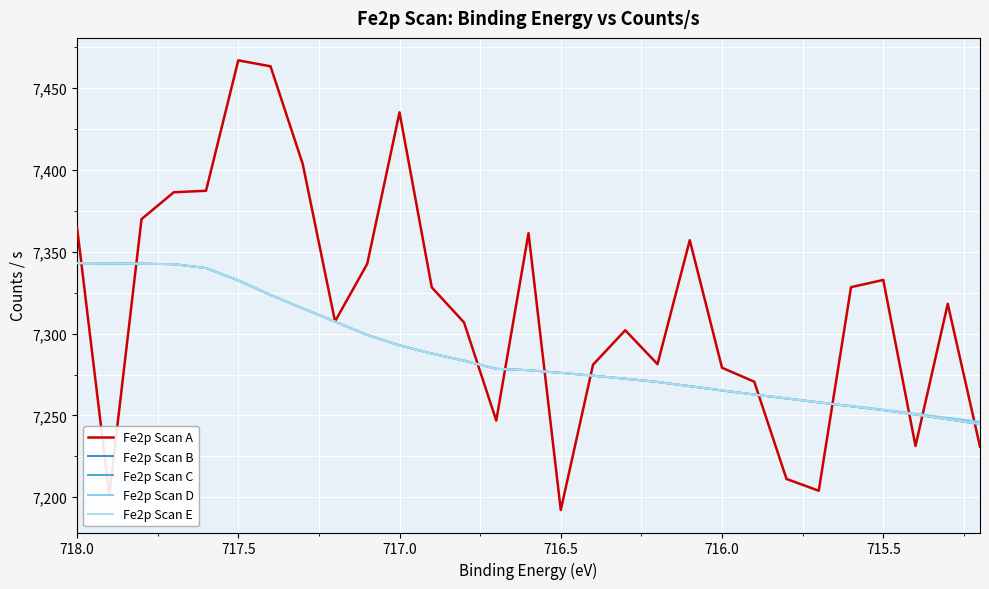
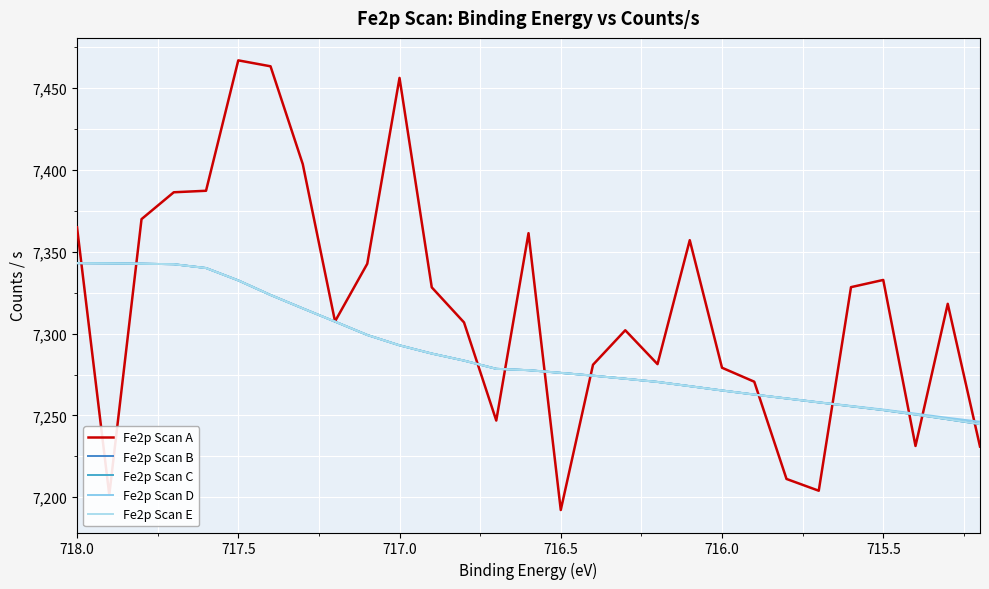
  {
    "Fe2p Scan A": {
      "718.0": "7,365",
      "717.5": "7,467",
-     "717.0": "7,435",
+     "717.0": "7,456",
      "716.5": "7,192",
      "716.0": "7,279",
      "715.5": "7,333"
    }
  }
